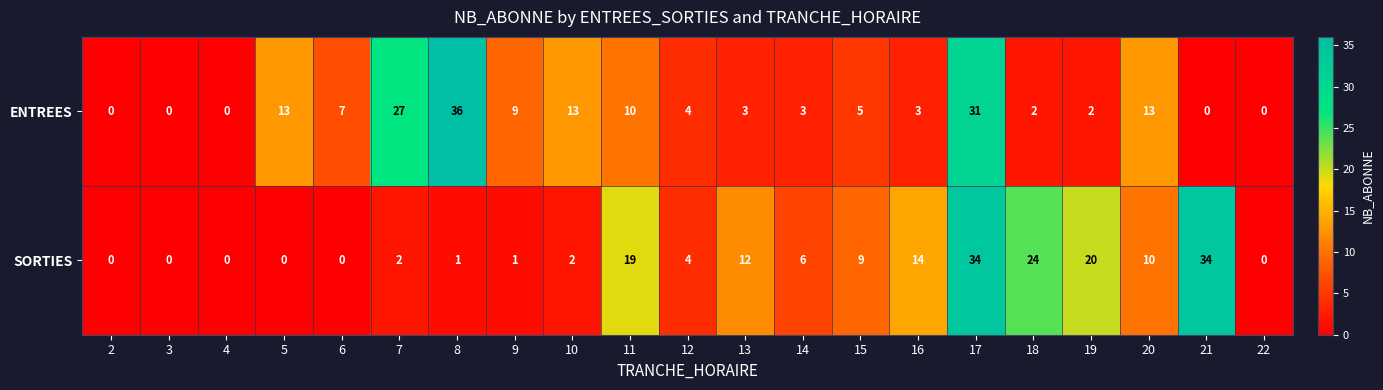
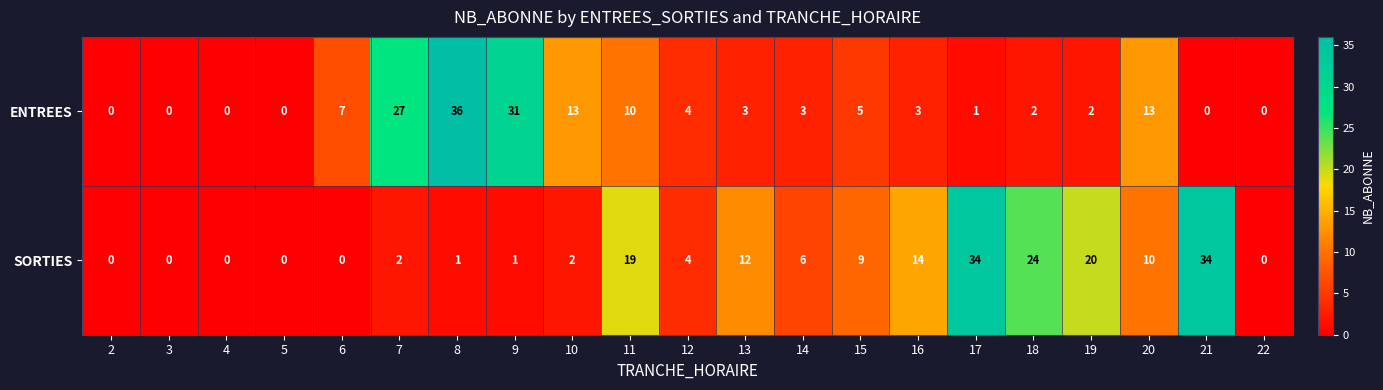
  {
    "ENTREES": {
      "2": 0,
      "3": 0,
      "4": 0,
-     "5": 13,
+     "5": 0,
      "6": 7,
      "7": 27,
      "8": 36,
-     "9": 9,
+     "9": 31,
      "10": 13,
      "11": 10,
      "12": 4,
      "13": 3,
      "14": 3,
      "15": 5,
      "16": 3,
-     "17": 31,
+     "17": 1,
      "18": 2,
      "19": 2,
      "20": 13,
      "21": 0,
      "22": 0
    },
    "SORTIES": {
      "2": 0,
      "3": 0,
      "4": 0,
      "5": 0,
      "6": 0,
      "7": 2,
      "8": 1,
      "9": 1,
      "10": 2,
      "11": 19,
      "12": 4,
      "13": 12,
      "14": 6,
      "15": 9,
      "16": 14,
      "17": 34,
      "18": 24,
      "19": 20,
      "20": 10,
      "21": 34,
      "22": 0
    }
  }
